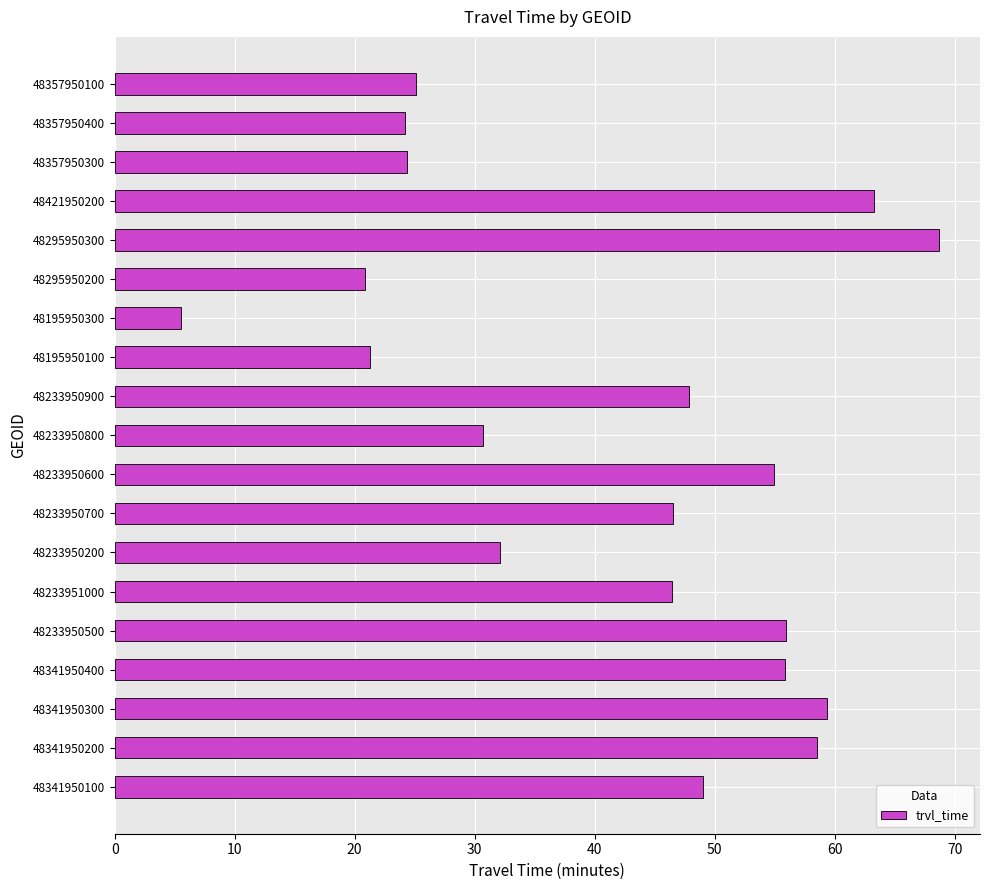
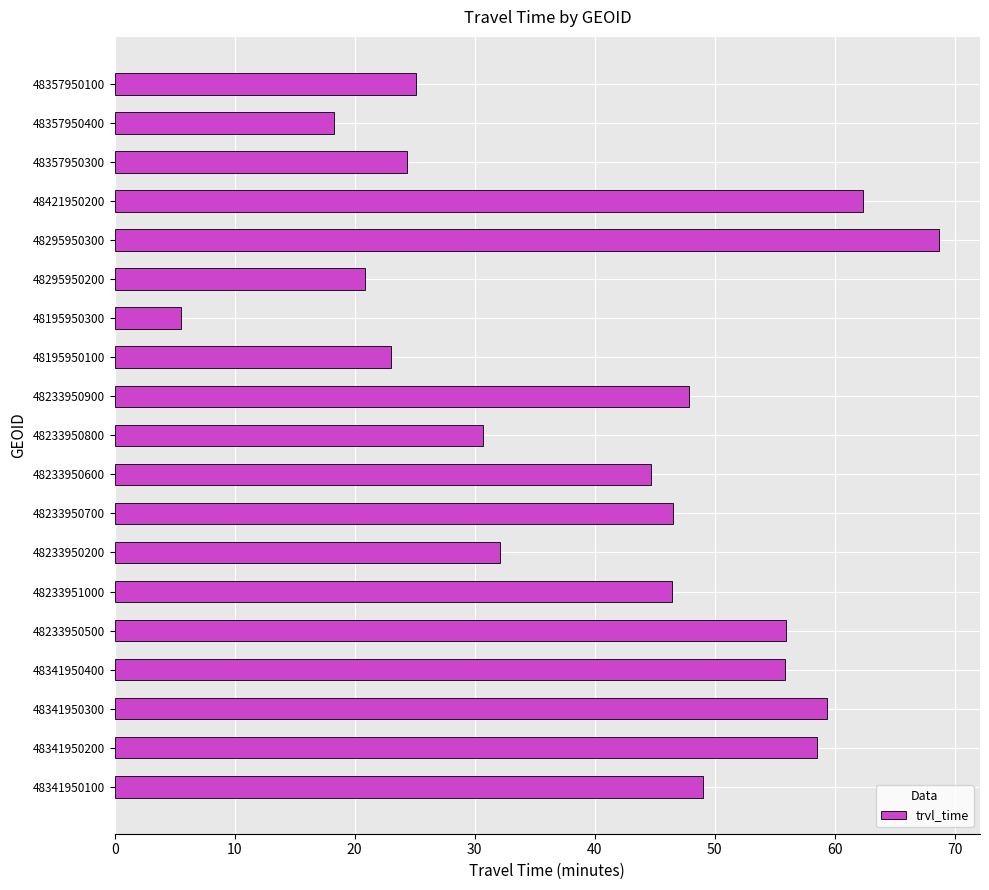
  {
    "48357950100": 25.1,
-   "48357950400": 24.2,
+   "48357950400": 18.3,
    "48357950300": 24.3,
-   "48421950200": 63.3,
+   "48421950200": 62.4,
    "48295950300": 68.7,
    "48295950200": 20.8,
    "48195950300": 5.5,
-   "48195950100": 21.3,
+   "48195950100": 23.0,
    "48233950900": 47.9,
    "48233950800": 30.7,
-   "48233950600": 54.9,
+   "48233950600": 44.7,
    "48233950700": 46.6,
    "48233950200": 32.1,
    "48233951000": 46.4,
    "48233950500": 56.0,
    "48341950400": 55.9,
    "48341950300": 59.4,
    "48341950200": 58.5,
    "48341950100": 49.1
  }
